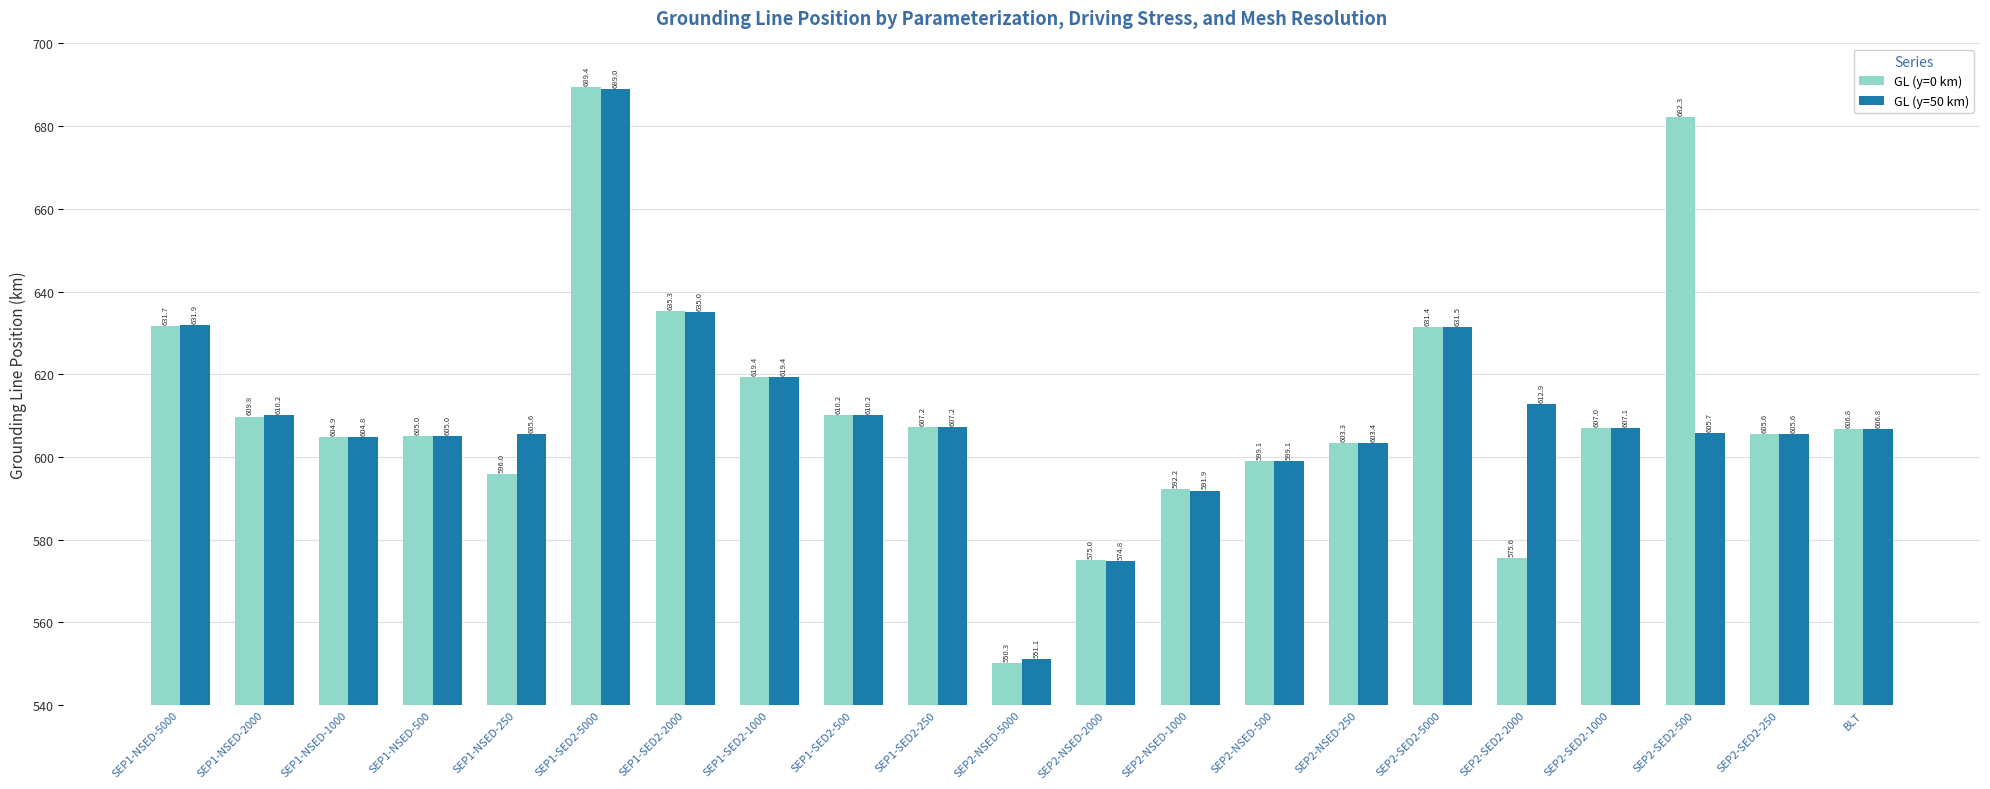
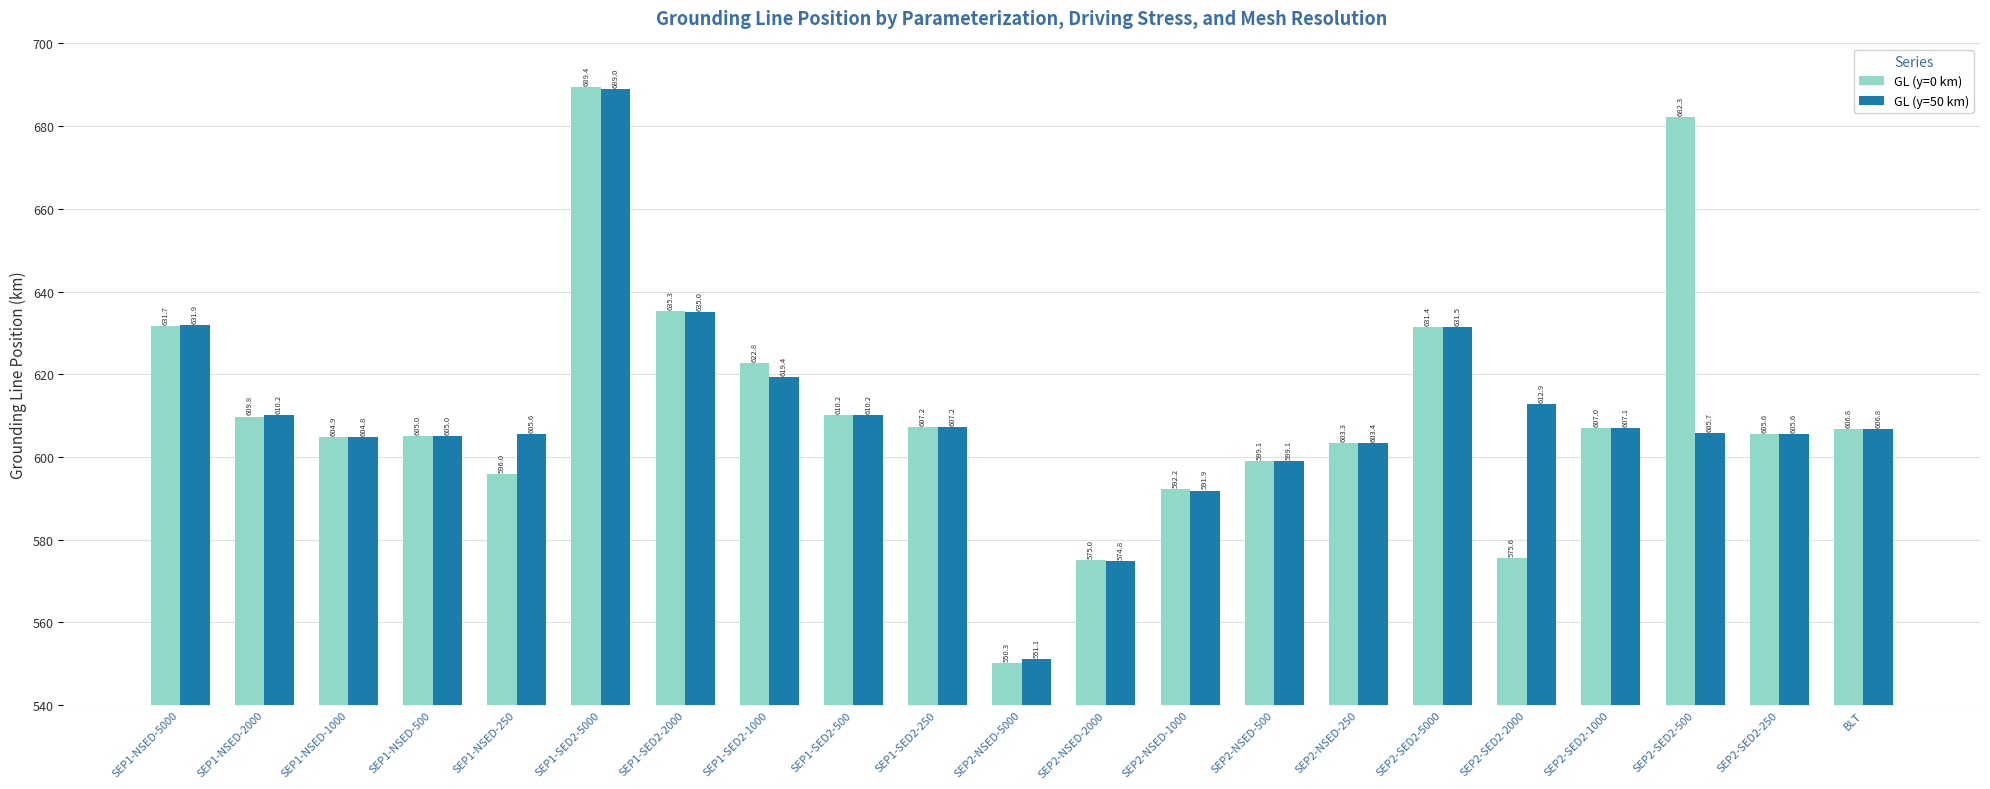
  {
    "GL (y=0 km)": {
      "SEP1-NSED-5000": 631.7,
      "SEP1-NSED-2000": 609.8,
      "SEP1-NSED-1000": 604.9,
      "SEP1-NSED-500": 605.0,
      "SEP1-NSED-250": 596.0,
      "SEP1-SED2-5000": 689.4,
      "SEP1-SED2-2000": 635.3,
-     "SEP1-SED2-1000": 619.4,
+     "SEP1-SED2-1000": 622.8,
      "SEP1-SED2-500": 610.2,
      "SEP1-SED2-250": 607.2,
      "SEP2-NSED-5000": 550.3,
      "SEP2-NSED-2000": 575.0,
      "SEP2-NSED-1000": 592.2,
      "SEP2-NSED-500": 599.1,
      "SEP2-NSED-250": 603.3,
      "SEP2-SED2-5000": 631.4,
      "SEP2-SED2-2000": 575.6,
      "SEP2-SED2-1000": 607.0,
      "SEP2-SED2-500": 682.3,
      "SEP2-SED2-250": 605.6,
      "BLT": 606.8
    },
    "GL (y=50 km)": {
      "SEP1-NSED-5000": 631.9,
      "SEP1-NSED-2000": 610.2,
      "SEP1-NSED-1000": 604.8,
      "SEP1-NSED-500": 605.0,
      "SEP1-NSED-250": 605.6,
      "SEP1-SED2-5000": 689.0,
      "SEP1-SED2-2000": 635.0,
      "SEP1-SED2-1000": 619.4,
      "SEP1-SED2-500": 610.2,
      "SEP1-SED2-250": 607.2,
      "SEP2-NSED-5000": 551.1,
      "SEP2-NSED-2000": 574.8,
      "SEP2-NSED-1000": 591.9,
      "SEP2-NSED-500": 599.1,
      "SEP2-NSED-250": 603.4,
      "SEP2-SED2-5000": 631.5,
      "SEP2-SED2-2000": 612.9,
      "SEP2-SED2-1000": 607.1,
      "SEP2-SED2-500": 605.7,
      "SEP2-SED2-250": 605.6,
      "BLT": 606.8
    }
  }
